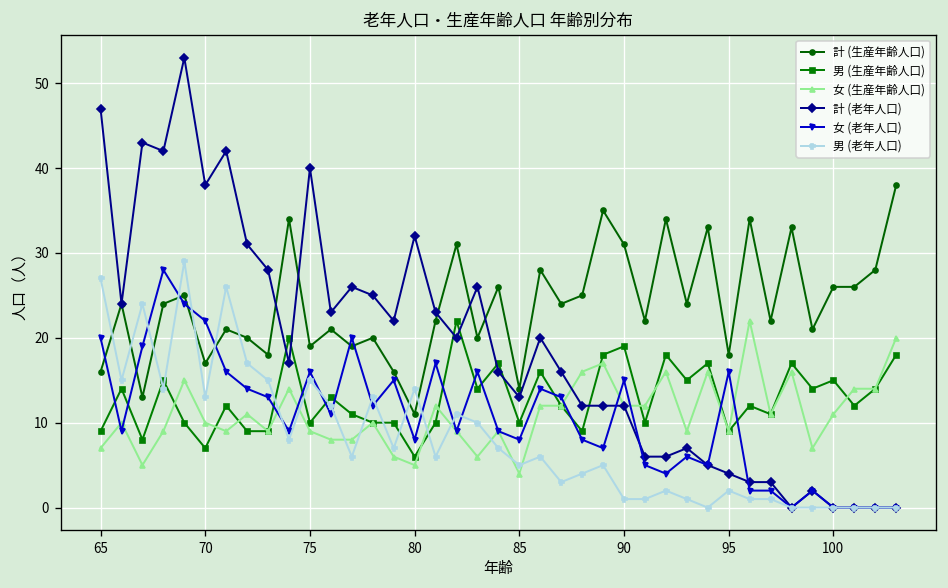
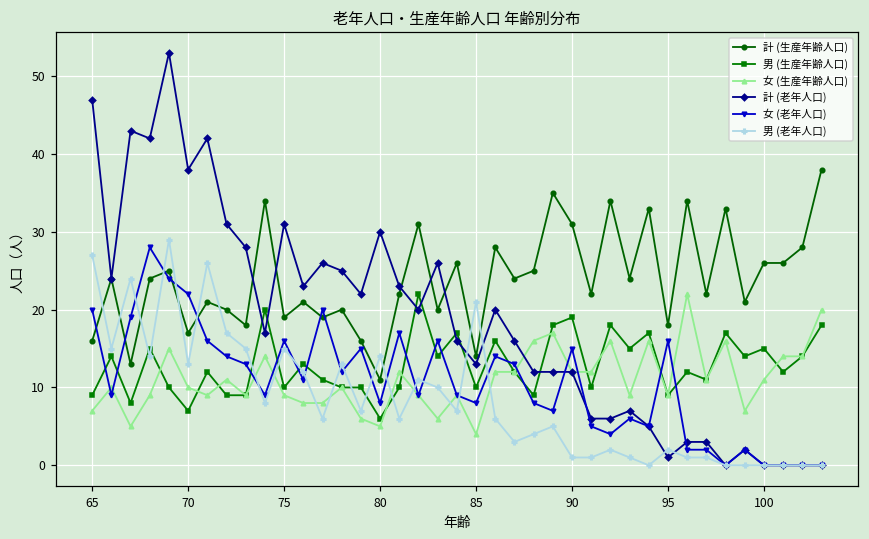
  {
    "女 (生産年齢人口)": {
      "65": 7,
      "70": 10,
      "75": 9,
      "80": 5,
      "85": 4,
      "100": 11
    },
    "計 (老年人口)": {
      "65": 47,
      "70": 38,
-     "75": 40,
-     "80": 32,
+     "75": 31,
+     "80": 30,
      "85": 13,
-     "95": 4
+     "95": 1
    },
    "女 (老年人口)": {
      "65": 20,
      "70": 22,
      "75": 16,
      "80": 8,
      "85": 8,
      "90": 15,
      "95": 16
    },
    "男 (老年人口)": {
      "65": 27,
      "70": 13,
      "75": 15,
      "80": 14,
-     "85": 5,
+     "85": 21,
      "90": 1,
      "95": 2
    }
  }
